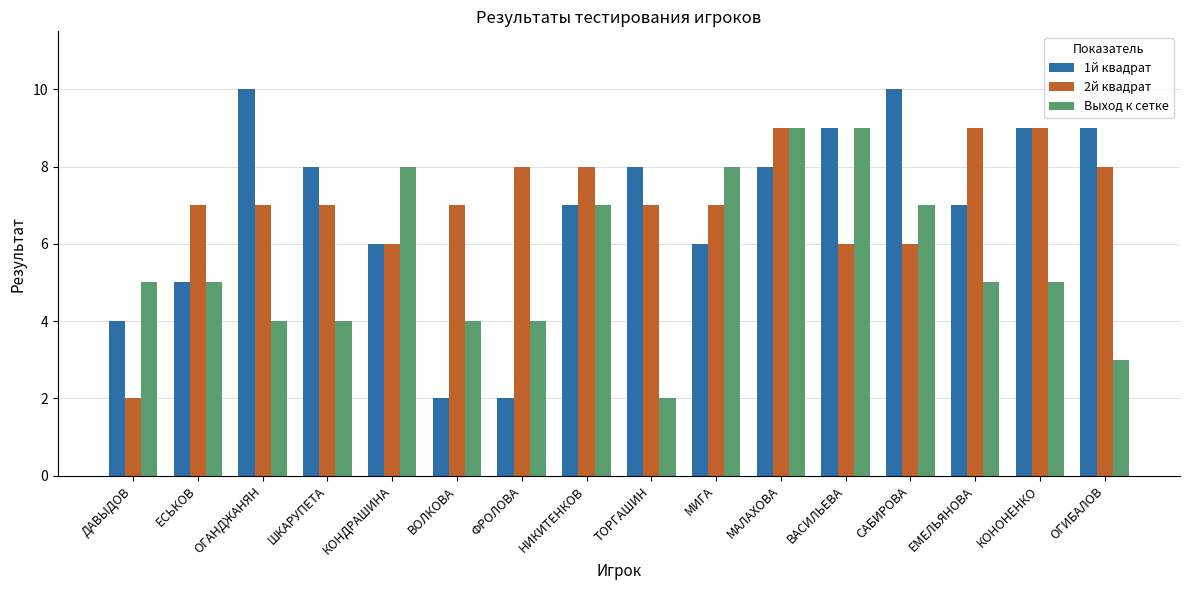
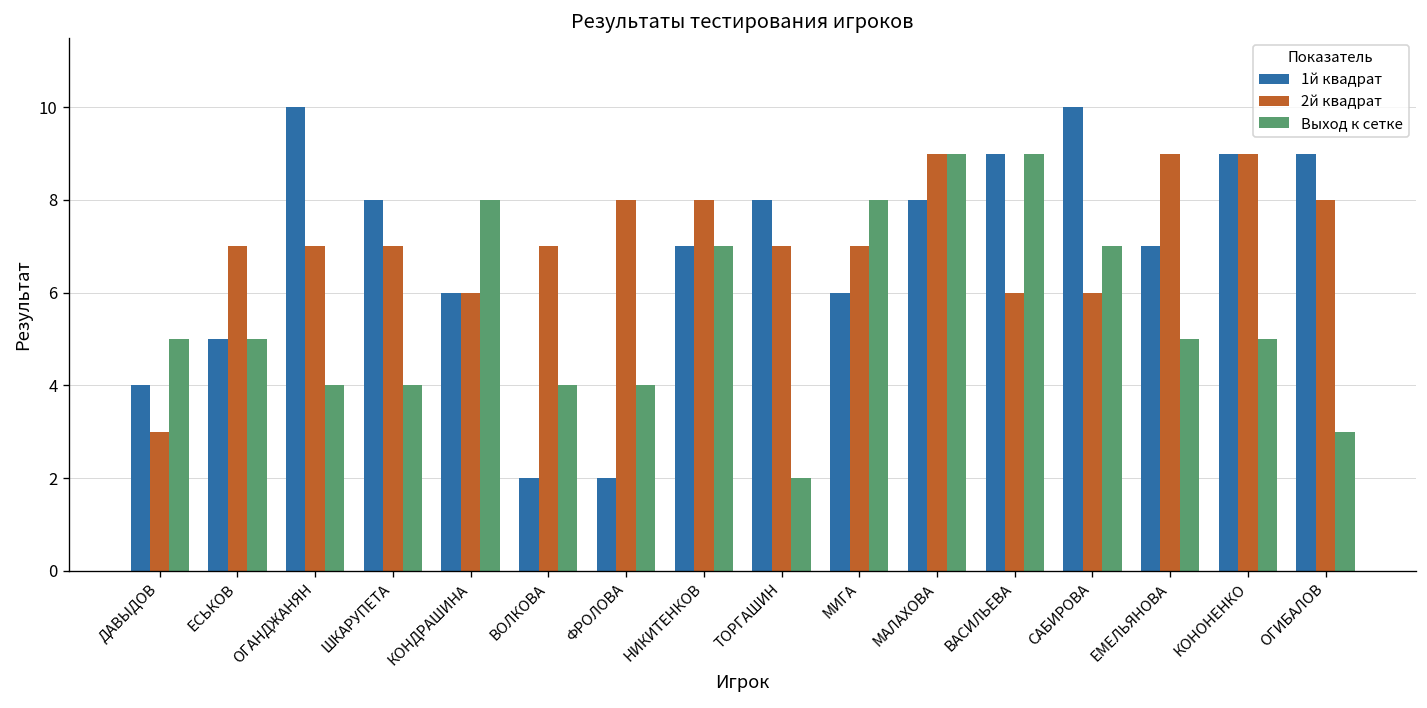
  {
    "1й квадрат": {
      "ДАВЫДОВ": 4,
      "ЕСЬКОВ": 5,
      "ОГАНДЖАНЯН": 10,
      "ШКАРУПЕТА": 8,
      "КОНДРАШИНА": 6,
      "ВОЛКОВА": 2,
      "ФРОЛОВА": 2,
      "НИКИТЕНКОВ": 7,
      "ТОРГАШИН": 8,
      "МИГА": 6,
      "МАЛАХОВА": 8,
      "ВАСИЛЬЕВА": 9,
      "САБИРОВА": 10,
      "ЕМЕЛЬЯНОВА": 7,
      "КОНОНЕНКО": 9,
      "ОГИБАЛОВ": 9
    },
    "2й квадрат": {
-     "ДАВЫДОВ": 2,
+     "ДАВЫДОВ": 3,
      "ЕСЬКОВ": 7,
      "ОГАНДЖАНЯН": 7,
      "ШКАРУПЕТА": 7,
      "КОНДРАШИНА": 6,
      "ВОЛКОВА": 7,
      "ФРОЛОВА": 8,
      "НИКИТЕНКОВ": 8,
      "ТОРГАШИН": 7,
      "МИГА": 7,
      "МАЛАХОВА": 9,
      "ВАСИЛЬЕВА": 6,
      "САБИРОВА": 6,
      "ЕМЕЛЬЯНОВА": 9,
      "КОНОНЕНКО": 9,
      "ОГИБАЛОВ": 8
    },
    "Выход к сетке": {
      "ДАВЫДОВ": 5,
      "ЕСЬКОВ": 5,
      "ОГАНДЖАНЯН": 4,
      "ШКАРУПЕТА": 4,
      "КОНДРАШИНА": 8,
      "ВОЛКОВА": 4,
      "ФРОЛОВА": 4,
      "НИКИТЕНКОВ": 7,
      "ТОРГАШИН": 2,
      "МИГА": 8,
      "МАЛАХОВА": 9,
      "ВАСИЛЬЕВА": 9,
      "САБИРОВА": 7,
      "ЕМЕЛЬЯНОВА": 5,
      "КОНОНЕНКО": 5,
      "ОГИБАЛОВ": 3
    }
  }
